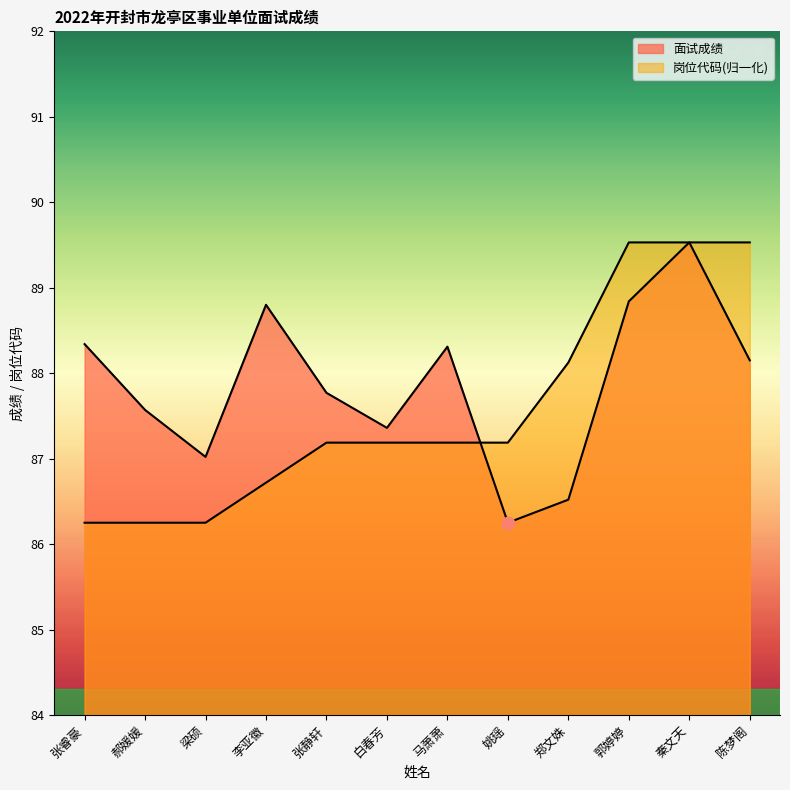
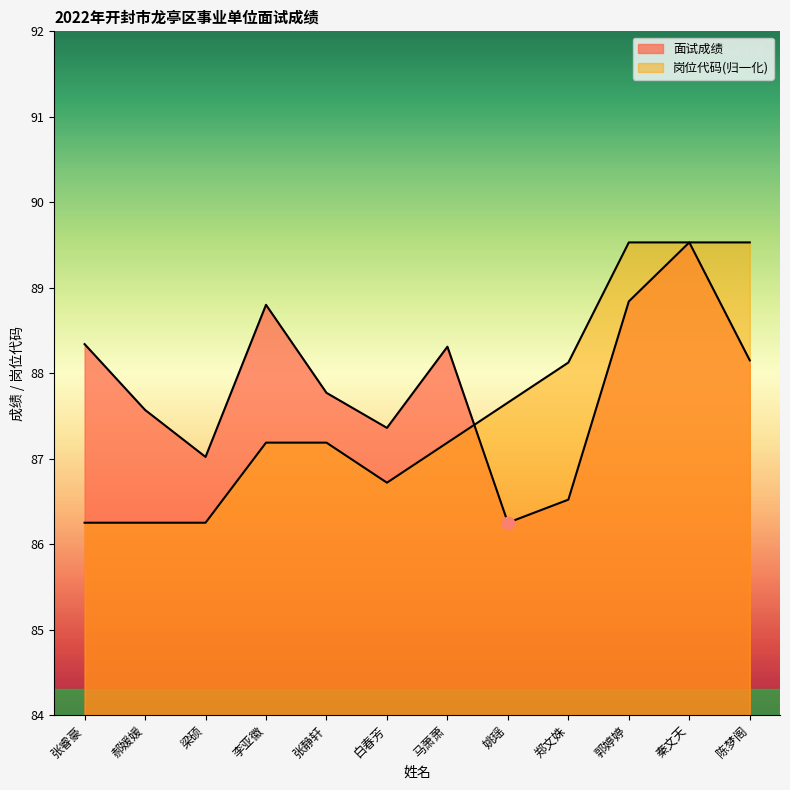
  {
    "岗位代码(归一化)": {
      "张睿豪": 86.3,
      "郝媛媛": 86.3,
      "梁硕": 86.3,
-     "李亚徽": 86.7,
+     "李亚徽": 87.2,
      "张静轩": 87.2,
-     "白春芳": 87.2,
+     "白春芳": 86.7,
      "马萧萧": 87.2,
-     "姚瑶": 87.2,
+     "姚瑶": 87.7,
      "郑文姝": 88.1,
      "郭婷婷": 89.5,
      "陈梦阁": 89.5
    }
  }
